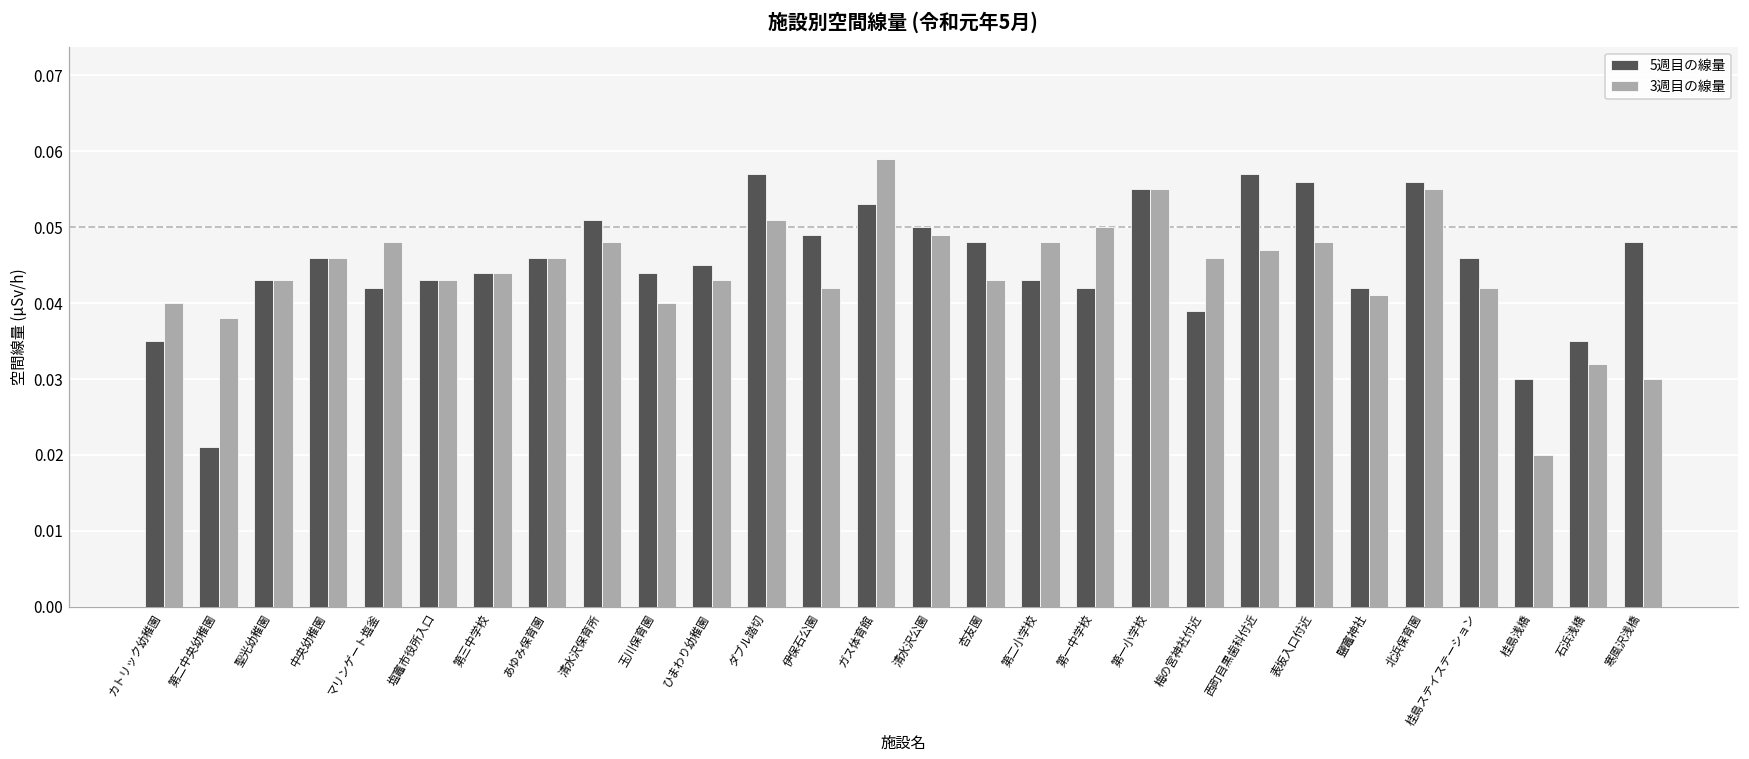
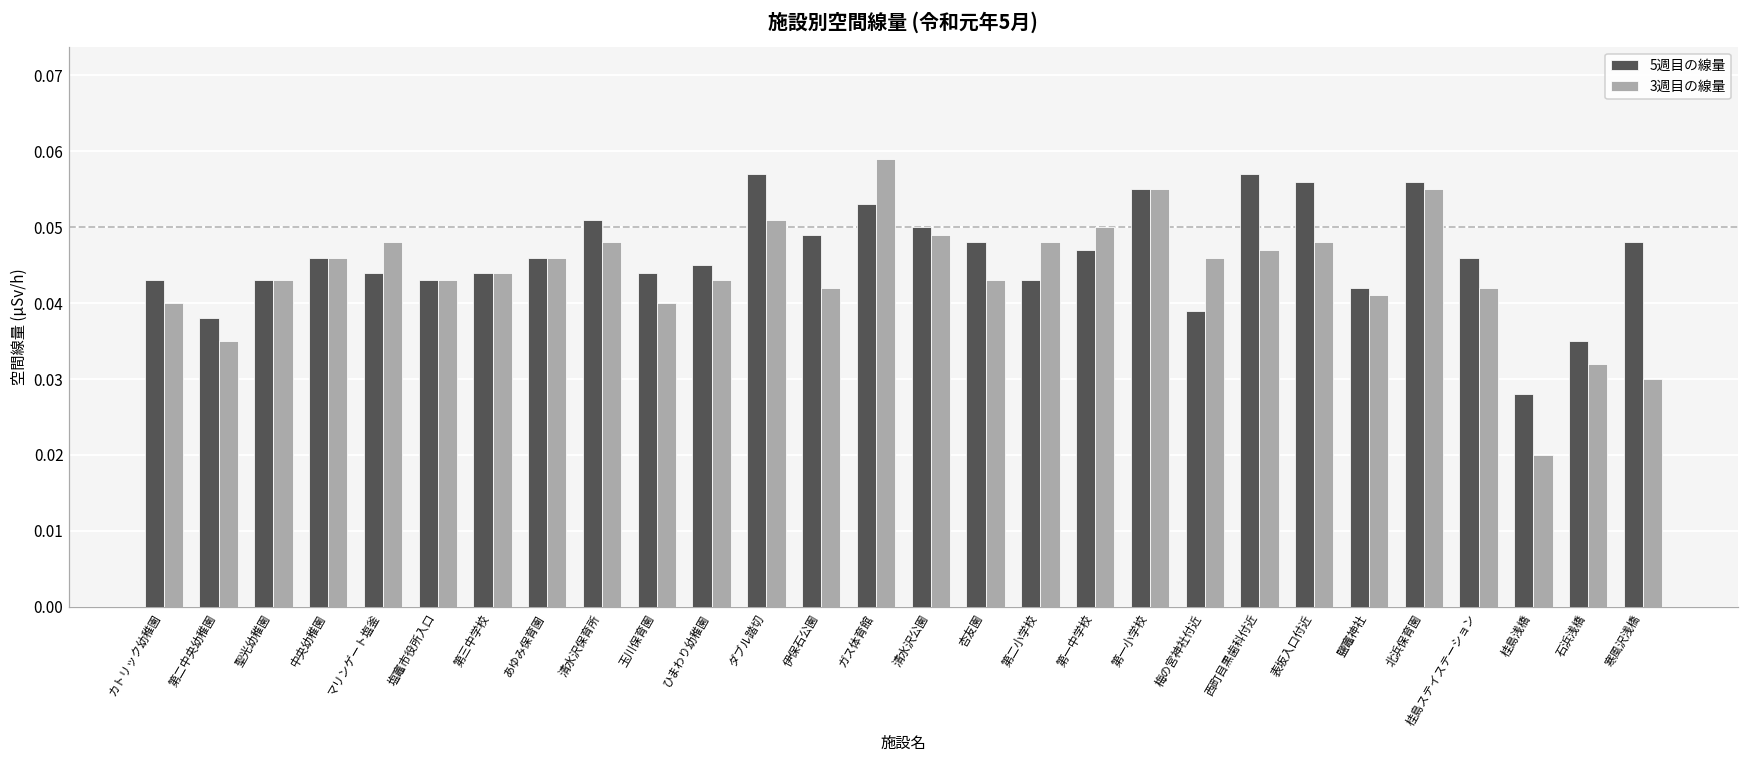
  {
    "5週目の線量": {
-     "カトリック幼稚園": 0.035,
-     "第二中央幼稚園": 0.021,
+     "カトリック幼稚園": 0.043,
+     "第二中央幼稚園": 0.038,
      "聖光幼稚園": 0.043,
      "中央幼稚園": 0.046,
-     "マリンゲート塩釜": 0.042,
+     "マリンゲート塩釜": 0.044,
      "塩竈市役所入口": 0.043,
      "第三中学校": 0.044,
      "あゆみ保育園": 0.046,
      "清水沢保育所": 0.051,
      "玉川保育園": 0.044,
      "ひまわり幼稚園": 0.045,
      "ダブル踏切": 0.057,
      "伊保石公園": 0.049,
      "ガス体育館": 0.053,
      "清水沢公園": 0.050,
      "杏友園": 0.048,
      "第二小学校": 0.043,
-     "第一中学校": 0.042,
+     "第一中学校": 0.047,
      "第一小学校": 0.055,
      "梅の宮神社付近": 0.039,
      "西町目黒歯科付近": 0.057,
      "表坂入口付近": 0.056,
      "鹽竈神社": 0.042,
      "北浜保育園": 0.056,
      "桂島ステイステーション": 0.046,
-     "桂島浅橋": 0.030,
+     "桂島浅橋": 0.028,
      "石浜浅橋": 0.035,
      "寒風沢浅橋": 0.048
    },
    "3週目の線量": {
      "カトリック幼稚園": 0.040,
-     "第二中央幼稚園": 0.038,
+     "第二中央幼稚園": 0.035,
      "聖光幼稚園": 0.043,
      "中央幼稚園": 0.046,
      "マリンゲート塩釜": 0.048,
      "塩竈市役所入口": 0.043,
      "第三中学校": 0.044,
      "あゆみ保育園": 0.046,
      "清水沢保育所": 0.048,
      "玉川保育園": 0.040,
      "ひまわり幼稚園": 0.043,
      "ダブル踏切": 0.051,
      "伊保石公園": 0.042,
      "ガス体育館": 0.059,
      "清水沢公園": 0.049,
      "杏友園": 0.043,
      "第二小学校": 0.048,
      "第一中学校": 0.050,
      "第一小学校": 0.055,
      "梅の宮神社付近": 0.046,
      "西町目黒歯科付近": 0.047,
      "表坂入口付近": 0.048,
      "鹽竈神社": 0.041,
      "北浜保育園": 0.055,
      "桂島ステイステーション": 0.042,
      "桂島浅橋": 0.020,
      "石浜浅橋": 0.032,
      "寒風沢浅橋": 0.030
    }
  }
